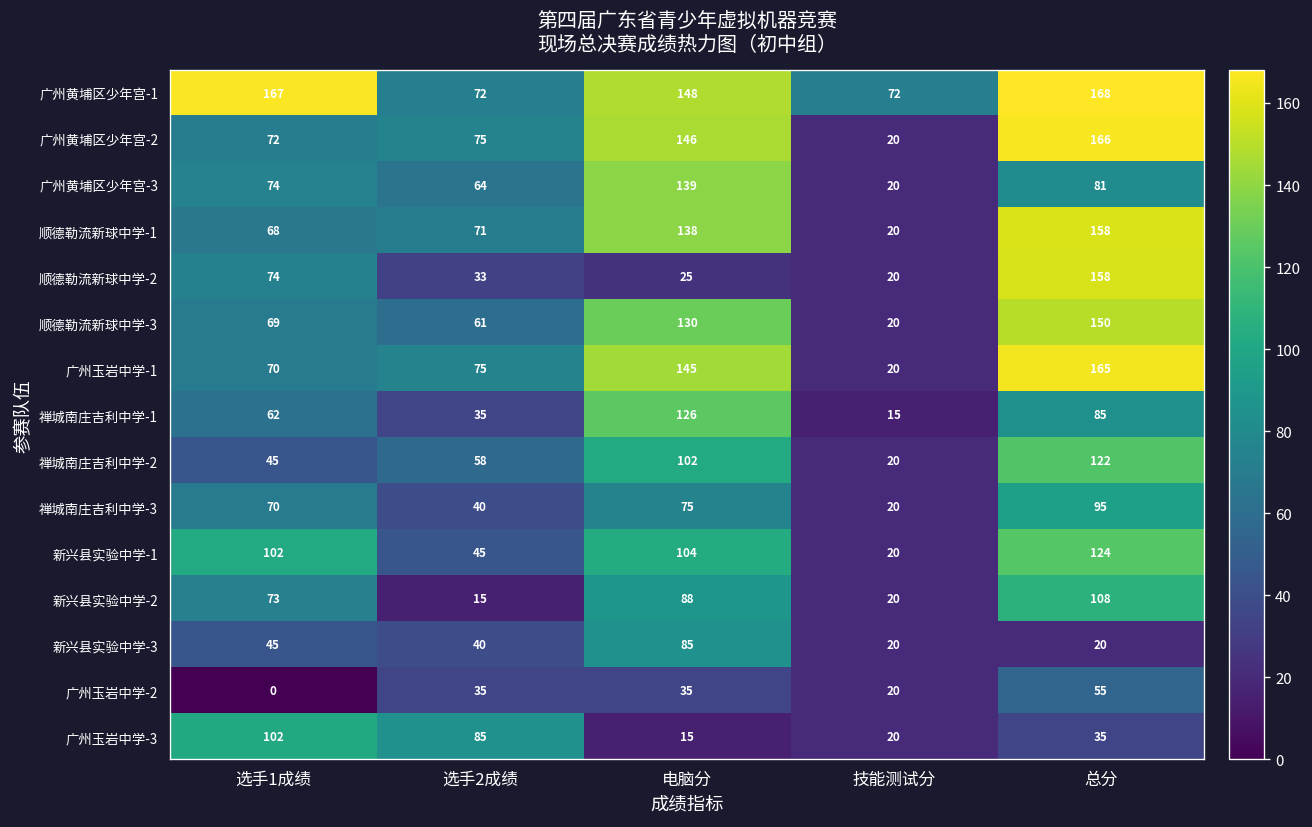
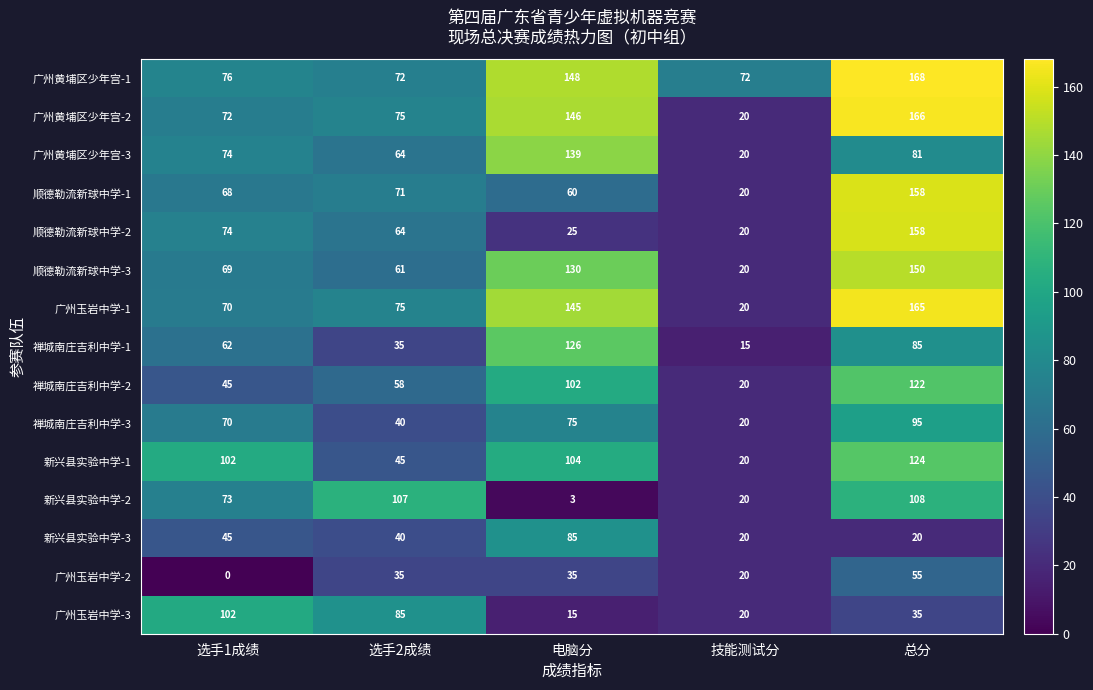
  {
    "广州黄埔区少年宫-1": {
-     "选手1成绩": 167,
+     "选手1成绩": 76,
      "选手2成绩": 72,
      "电脑分": 148,
      "技能测试分": 72,
      "总分": 168
    },
    "广州黄埔区少年宫-2": {
      "选手1成绩": 72,
      "选手2成绩": 75,
      "电脑分": 146,
      "技能测试分": 20,
      "总分": 166
    },
    "广州黄埔区少年宫-3": {
      "选手1成绩": 74,
      "选手2成绩": 64,
      "电脑分": 139,
      "技能测试分": 20,
      "总分": 81
    },
    "顺德勒流新球中学-1": {
      "选手1成绩": 68,
      "选手2成绩": 71,
-     "电脑分": 138,
+     "电脑分": 60,
      "技能测试分": 20,
      "总分": 158
    },
    "顺德勒流新球中学-2": {
      "选手1成绩": 74,
-     "选手2成绩": 33,
+     "选手2成绩": 64,
      "电脑分": 25,
      "技能测试分": 20,
      "总分": 158
    },
    "顺德勒流新球中学-3": {
      "选手1成绩": 69,
      "选手2成绩": 61,
      "电脑分": 130,
      "技能测试分": 20,
      "总分": 150
    },
    "广州玉岩中学-1": {
      "选手1成绩": 70,
      "选手2成绩": 75,
      "电脑分": 145,
      "技能测试分": 20,
      "总分": 165
    },
    "禅城南庄吉利中学-1": {
      "选手1成绩": 62,
      "选手2成绩": 35,
      "电脑分": 126,
      "技能测试分": 15,
      "总分": 85
    },
    "禅城南庄吉利中学-2": {
      "选手1成绩": 45,
      "选手2成绩": 58,
      "电脑分": 102,
      "技能测试分": 20,
      "总分": 122
    },
    "禅城南庄吉利中学-3": {
      "选手1成绩": 70,
      "选手2成绩": 40,
      "电脑分": 75,
      "技能测试分": 20,
      "总分": 95
    },
    "新兴县实验中学-1": {
      "选手1成绩": 102,
      "选手2成绩": 45,
      "电脑分": 104,
      "技能测试分": 20,
      "总分": 124
    },
    "新兴县实验中学-2": {
      "选手1成绩": 73,
-     "选手2成绩": 15,
-     "电脑分": 88,
+     "选手2成绩": 107,
+     "电脑分": 3,
      "技能测试分": 20,
      "总分": 108
    },
    "新兴县实验中学-3": {
      "选手1成绩": 45,
      "选手2成绩": 40,
      "电脑分": 85,
      "技能测试分": 20,
      "总分": 20
    },
    "广州玉岩中学-2": {
      "选手1成绩": 0,
      "选手2成绩": 35,
      "电脑分": 35,
      "技能测试分": 20,
      "总分": 55
    },
    "广州玉岩中学-3": {
      "选手1成绩": 102,
      "选手2成绩": 85,
      "电脑分": 15,
      "技能测试分": 20,
      "总分": 35
    }
  }
